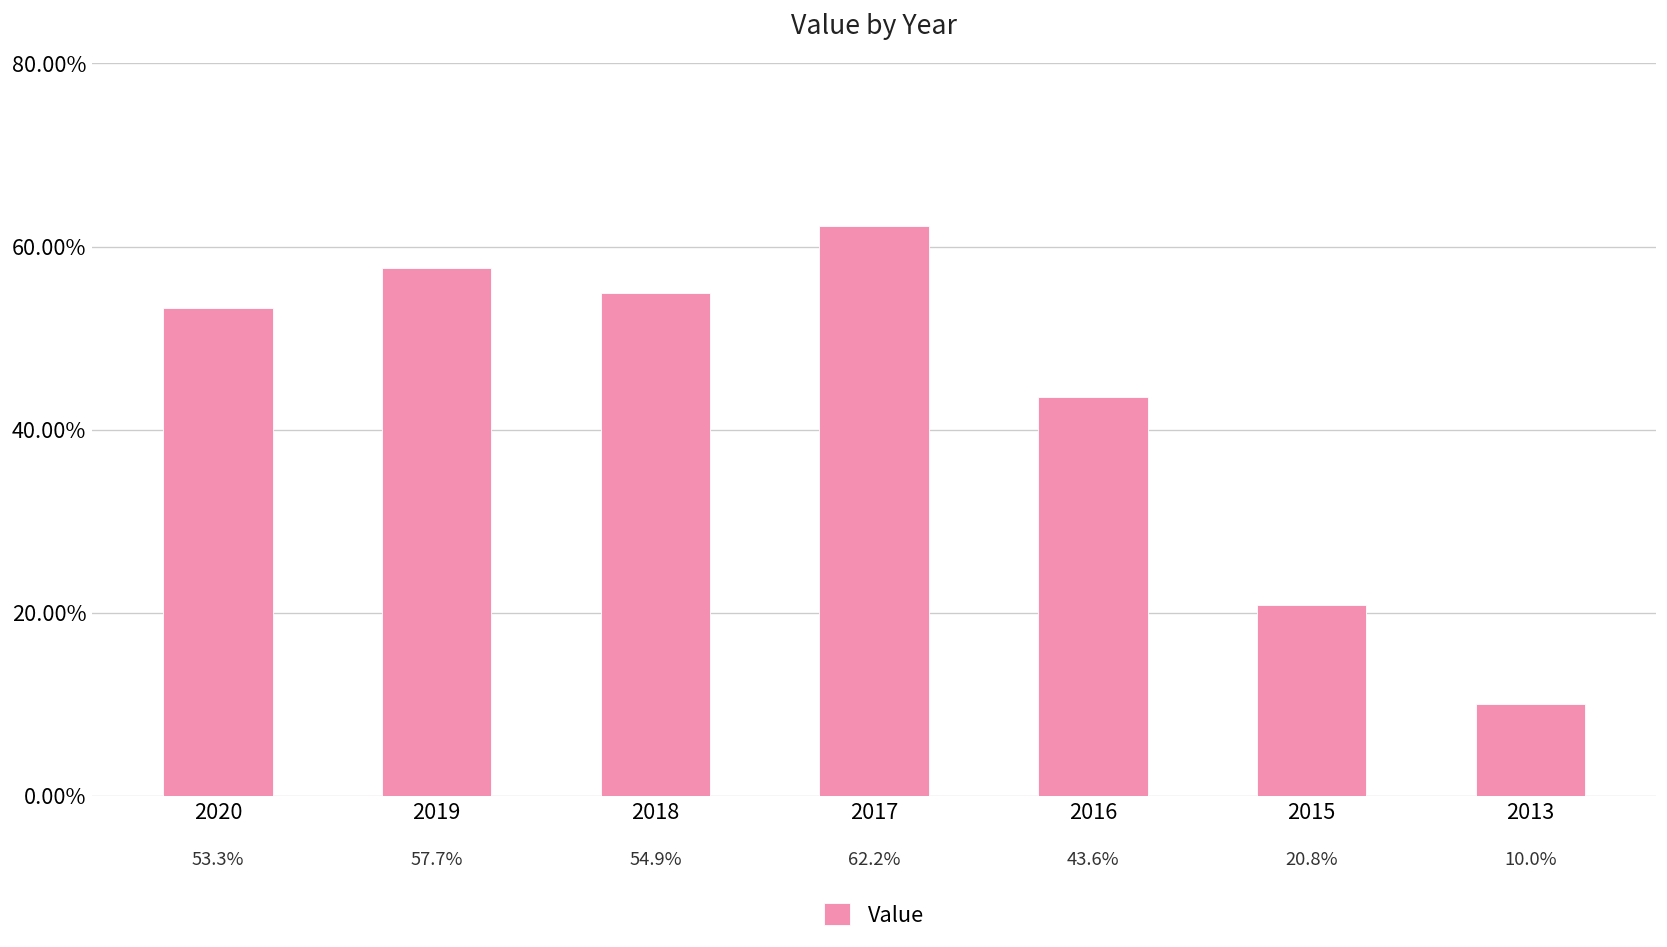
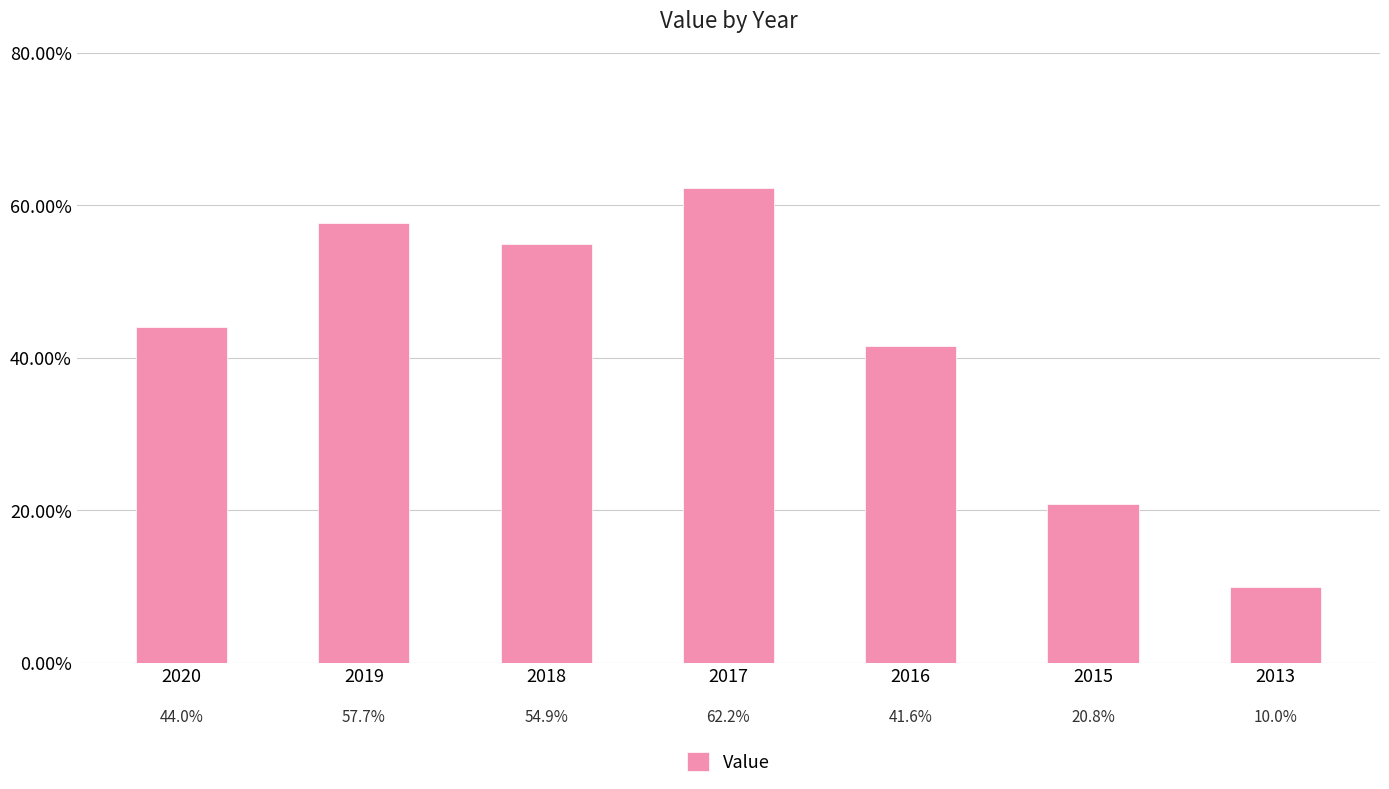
  {
-   "2020": "53.3%",
-   "2016": "43.6%"
+   "2020": "44.0%",
+   "2016": "41.6%"
  }
